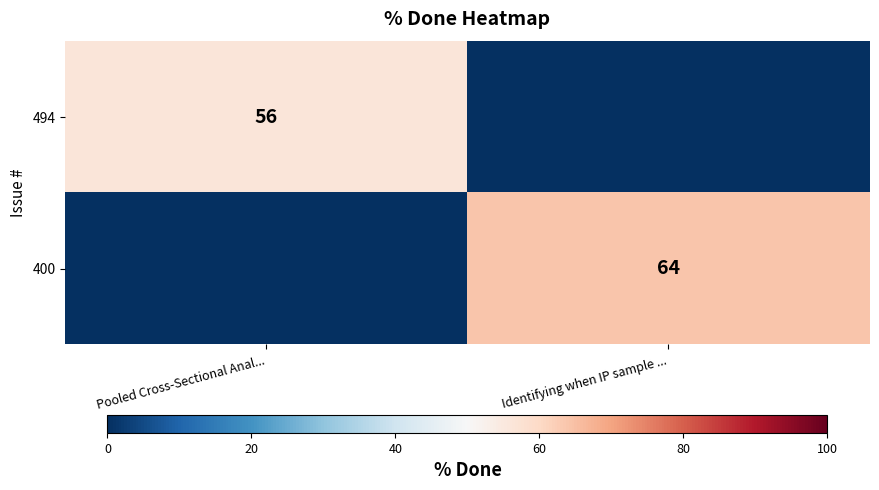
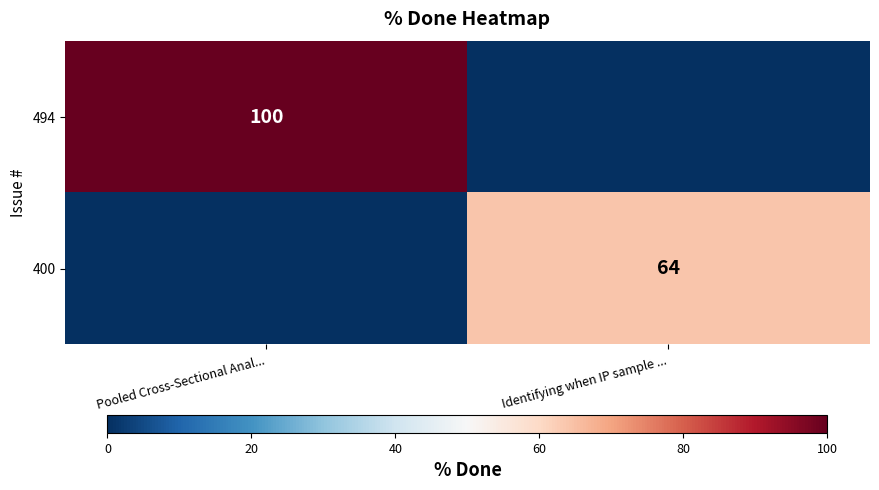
  {
    "494": {
-     "Pooled Cross-Sectional Anal...": 56
+     "Pooled Cross-Sectional Anal...": 100
    },
    "400": {
      "Identifying when IP sample ...": 64
    }
  }
